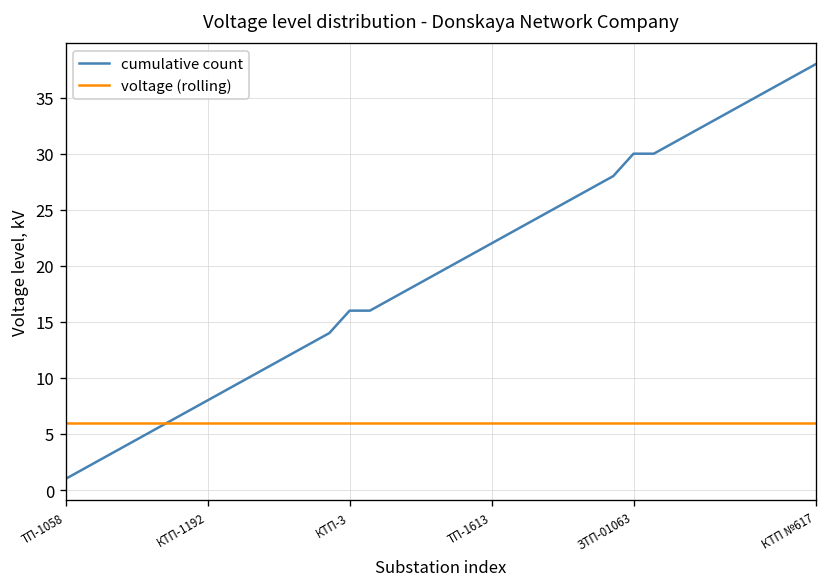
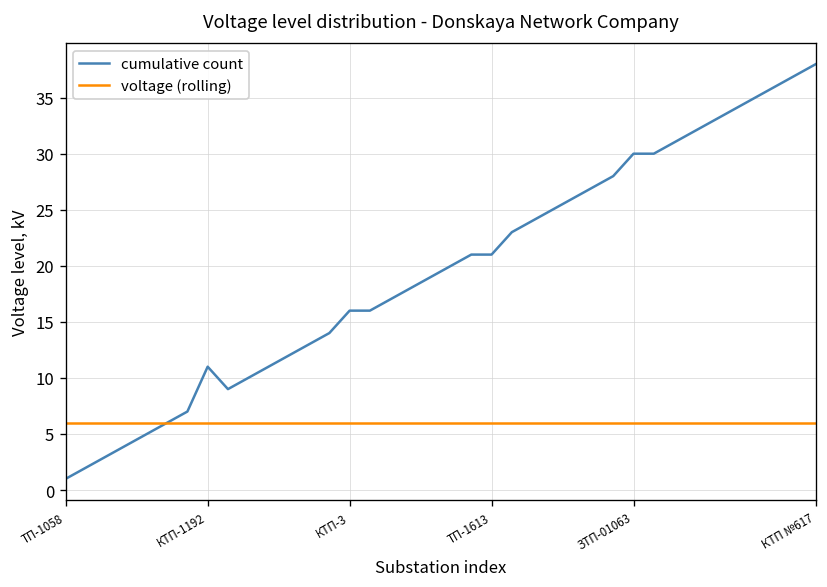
  {
    "cumulative count": {
      "ТП-1058": 1,
-     "КТП-1192": 8,
+     "КТП-1192": 11,
      "КТП-3": 16,
-     "ТП-1613": 22,
+     "ТП-1613": 21,
      "ЗТП-01063": 30,
      "КТП №617": 38
    },
    "voltage (rolling)": {
      "ТП-1058": 6,
      "КТП-1192": 6,
      "КТП-3": 6,
      "ТП-1613": 6,
      "ЗТП-01063": 6,
      "КТП №617": 6
    }
  }
